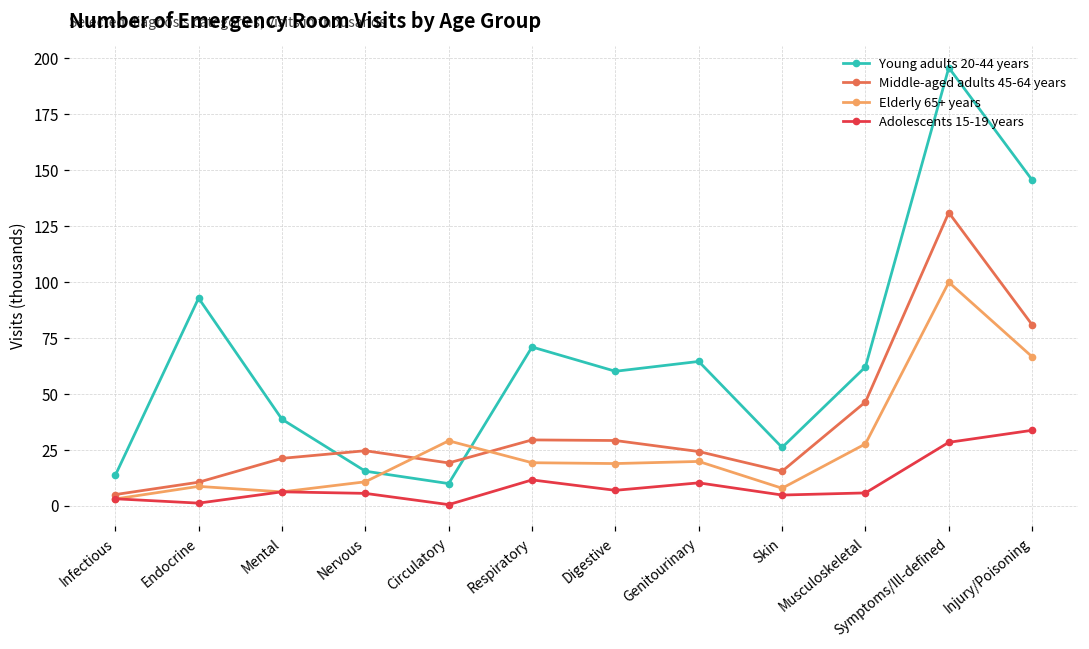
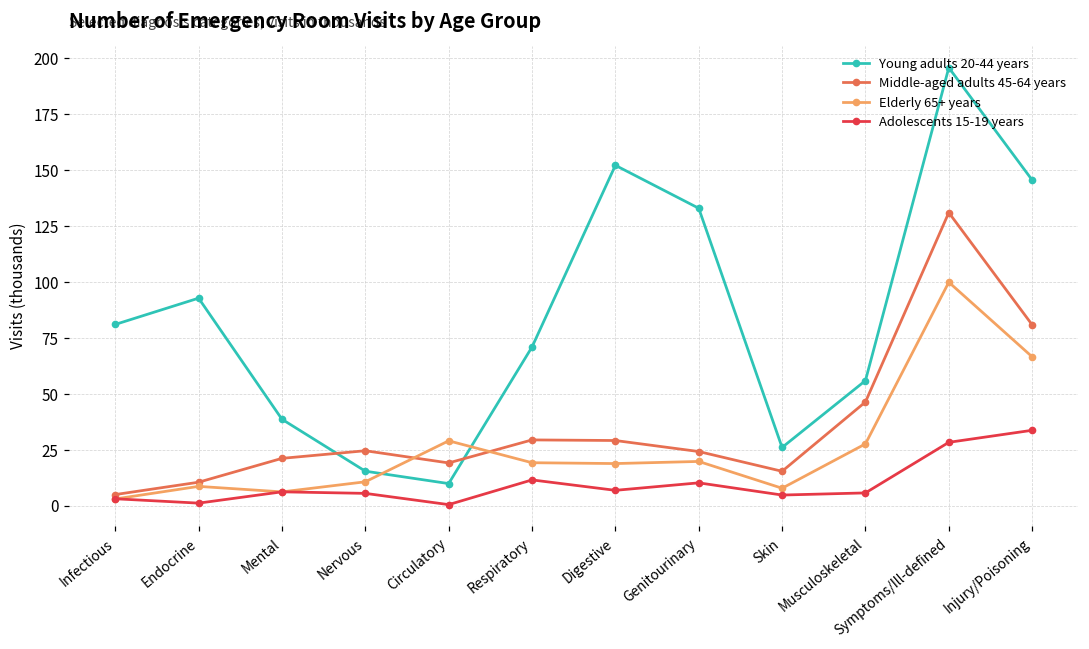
  {
    "Young adults 20-44 years": {
-     "Infectious": 14,
+     "Infectious": 81,
      "Endocrine": 93,
      "Mental": 39,
      "Nervous": 16,
      "Circulatory": 10,
      "Respiratory": 71,
-     "Digestive": 60,
-     "Genitourinary": 65,
+     "Digestive": 152,
+     "Genitourinary": 133,
      "Skin": 26,
-     "Musculoskeletal": 62,
+     "Musculoskeletal": 56,
      "Symptoms/Ill-defined": 196,
      "Injury/Poisoning": 146
    }
  }
